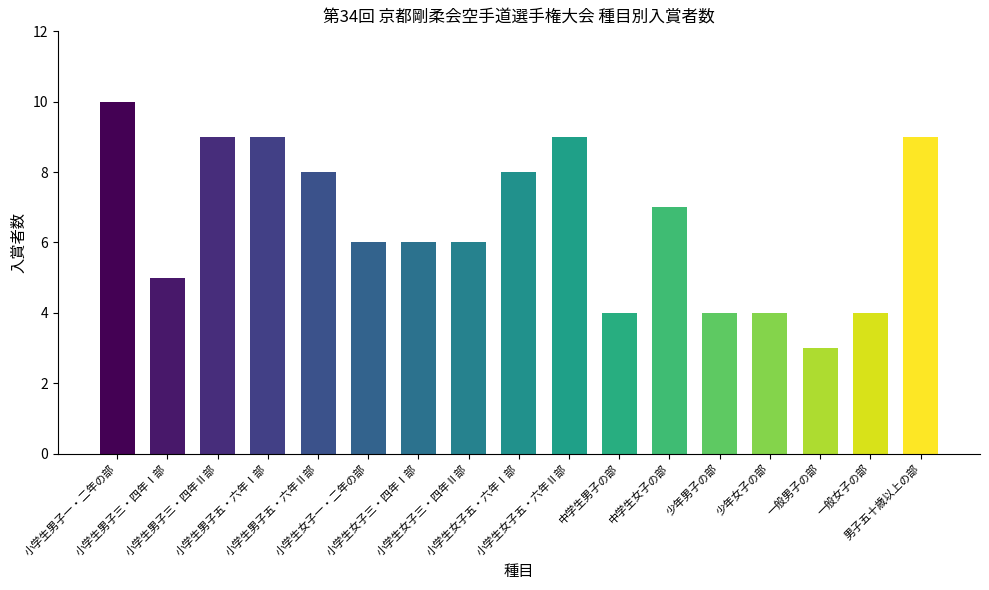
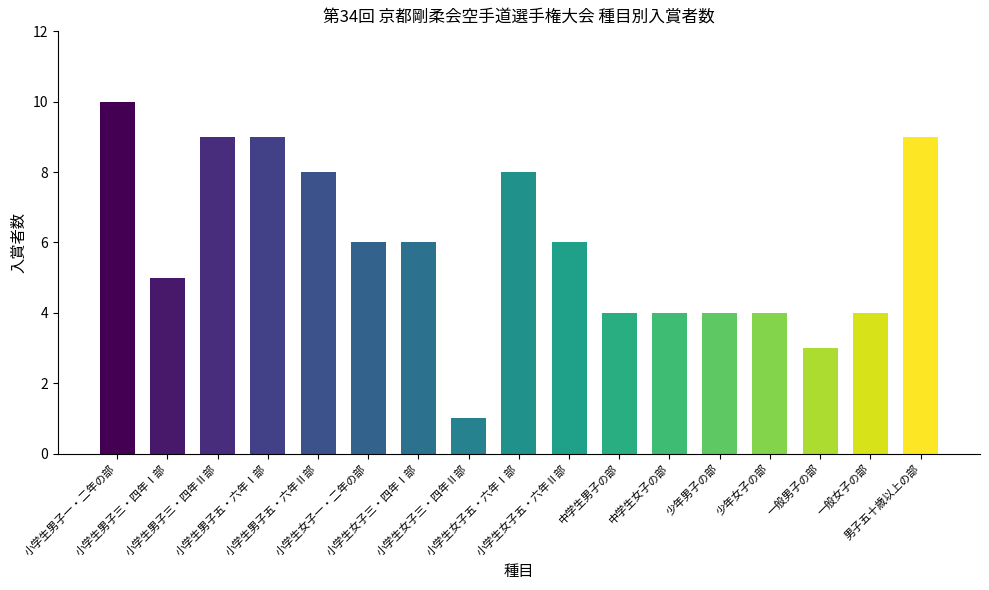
  {
    "小学生男子一・二年の部": 10,
    "小学生男子三・四年Ⅰ部": 5,
    "小学生男子三・四年Ⅱ部": 9,
    "小学生男子五・六年Ⅰ部": 9,
    "小学生男子五・六年Ⅱ部": 8,
    "小学生女子一・二年の部": 6,
    "小学生女子三・四年Ⅰ部": 6,
-   "小学生女子三・四年Ⅱ部": 6,
+   "小学生女子三・四年Ⅱ部": 1,
    "小学生女子五・六年Ⅰ部": 8,
-   "小学生女子五・六年Ⅱ部": 9,
+   "小学生女子五・六年Ⅱ部": 6,
    "中学生男子の部": 4,
-   "中学生女子の部": 7,
+   "中学生女子の部": 4,
    "少年男子の部": 4,
    "少年女子の部": 4,
    "一般男子の部": 3,
    "一般女子の部": 4,
    "男子五十歳以上の部": 9
  }
